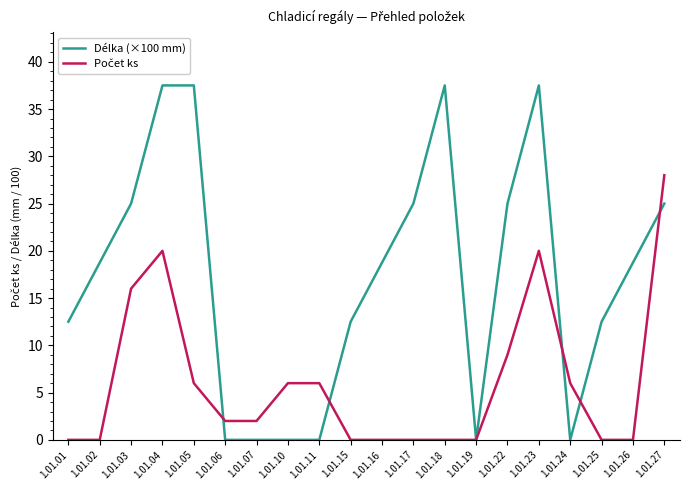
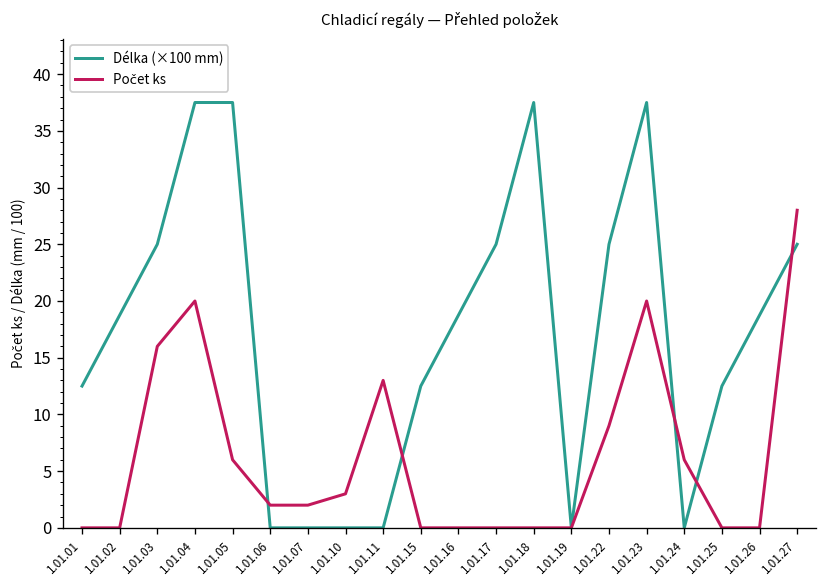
  {
    "Délka (×100 mm)": {
      "1.01.01": 13,
      "1.01.02": 19,
      "1.01.03": 25,
      "1.01.04": 38,
      "1.01.05": 38,
      "1.01.06": 0,
      "1.01.07": 0,
      "1.01.10": 0,
      "1.01.11": 0,
      "1.01.15": 13,
      "1.01.16": 19,
      "1.01.17": 25,
      "1.01.18": 38,
      "1.01.22": 25,
      "1.01.23": 38,
      "1.01.24": 0,
      "1.01.25": 13,
      "1.01.26": 19,
      "1.01.27": 25
    },
    "Počet ks": {
      "1.01.01": 0,
      "1.01.02": 0,
      "1.01.03": 16,
      "1.01.04": 20,
      "1.01.05": 6,
      "1.01.06": 2,
      "1.01.07": 2,
-     "1.01.10": 6,
-     "1.01.11": 6,
+     "1.01.10": 3,
+     "1.01.11": 13,
      "1.01.15": 0,
      "1.01.16": 0,
      "1.01.17": 0,
      "1.01.18": 0,
      "1.01.22": 9,
      "1.01.23": 20,
      "1.01.24": 6,
      "1.01.25": 0,
      "1.01.26": 0,
      "1.01.27": 28
    }
  }
